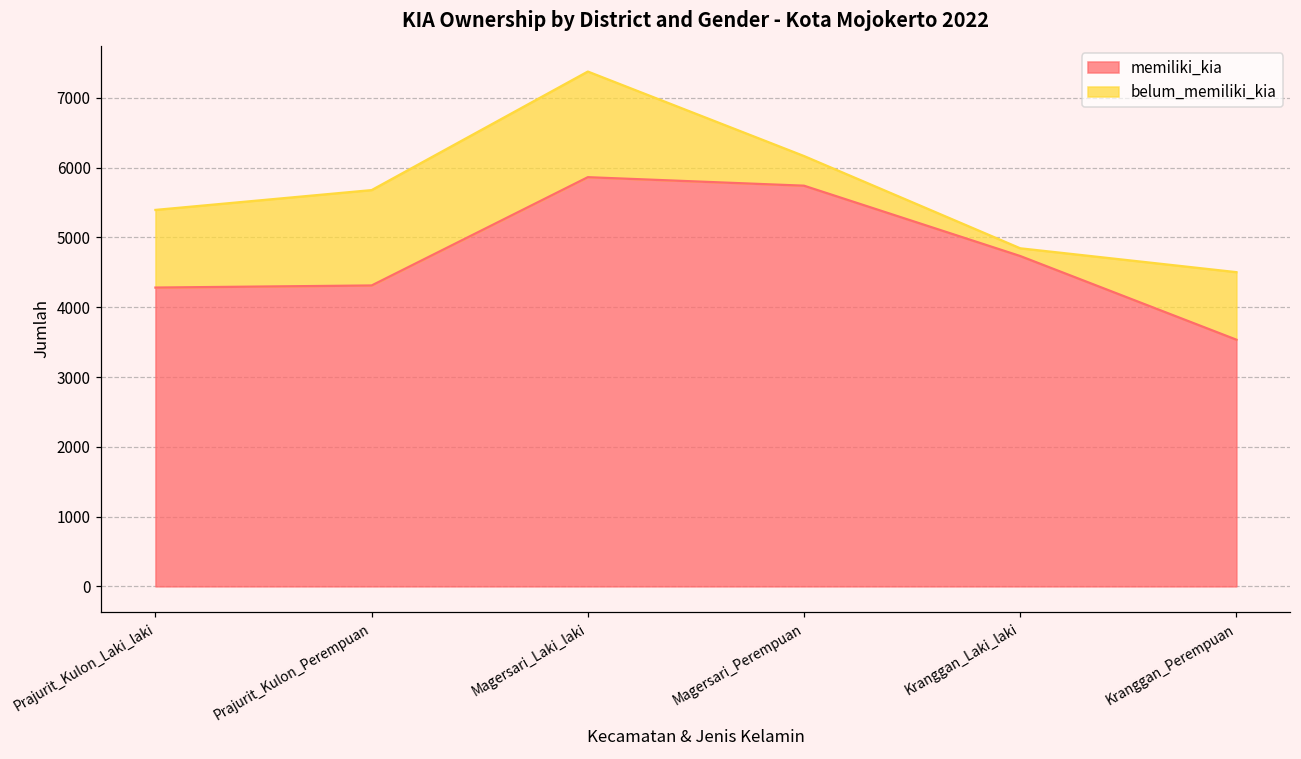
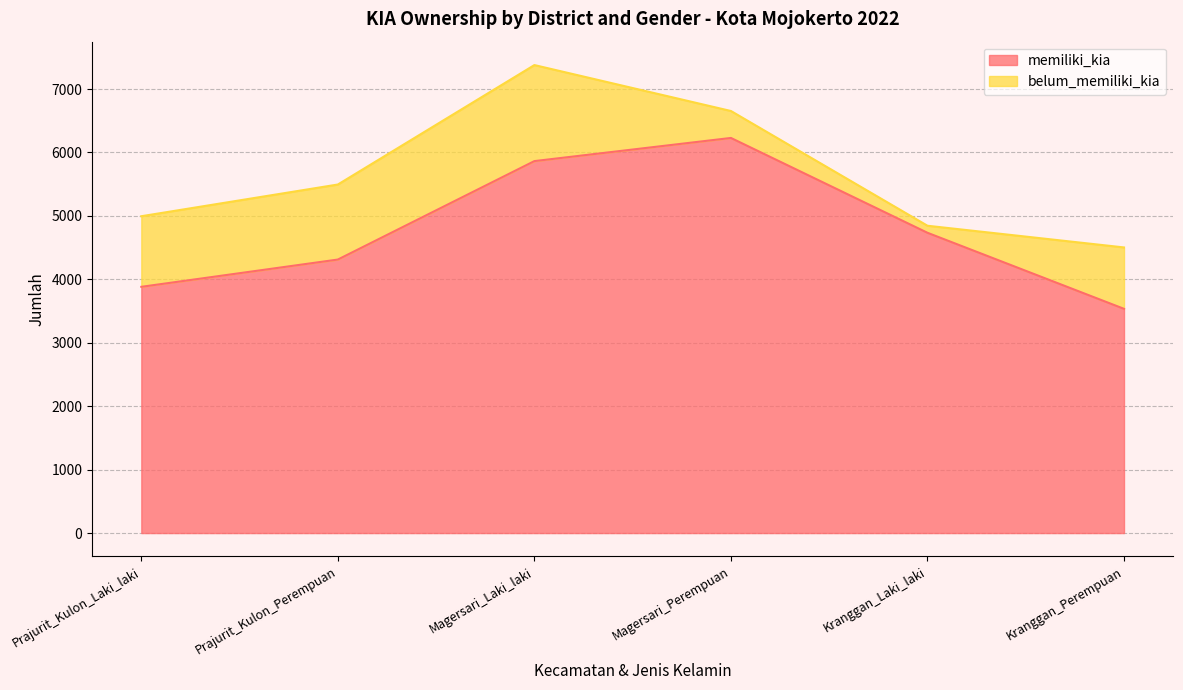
  {
    "memiliki_kia": {
-     "Prajurit_Kulon_Laki_laki": 4300,
+     "Prajurit_Kulon_Laki_laki": 3900,
      "Prajurit_Kulon_Perempuan": 4300,
      "Magersari_Laki_laki": 5900,
-     "Magersari_Perempuan": 5700,
+     "Magersari_Perempuan": 6200,
      "Kranggan_Laki_laki": 4700,
      "Kranggan_Perempuan": 3500
    },
    "belum_memiliki_kia": {
      "Prajurit_Kulon_Laki_laki": 1100,
-     "Prajurit_Kulon_Perempuan": 1400,
+     "Prajurit_Kulon_Perempuan": 1200,
      "Magersari_Laki_laki": 1500,
      "Magersari_Perempuan": 400,
      "Kranggan_Laki_laki": 100,
      "Kranggan_Perempuan": 1000
    }
  }
